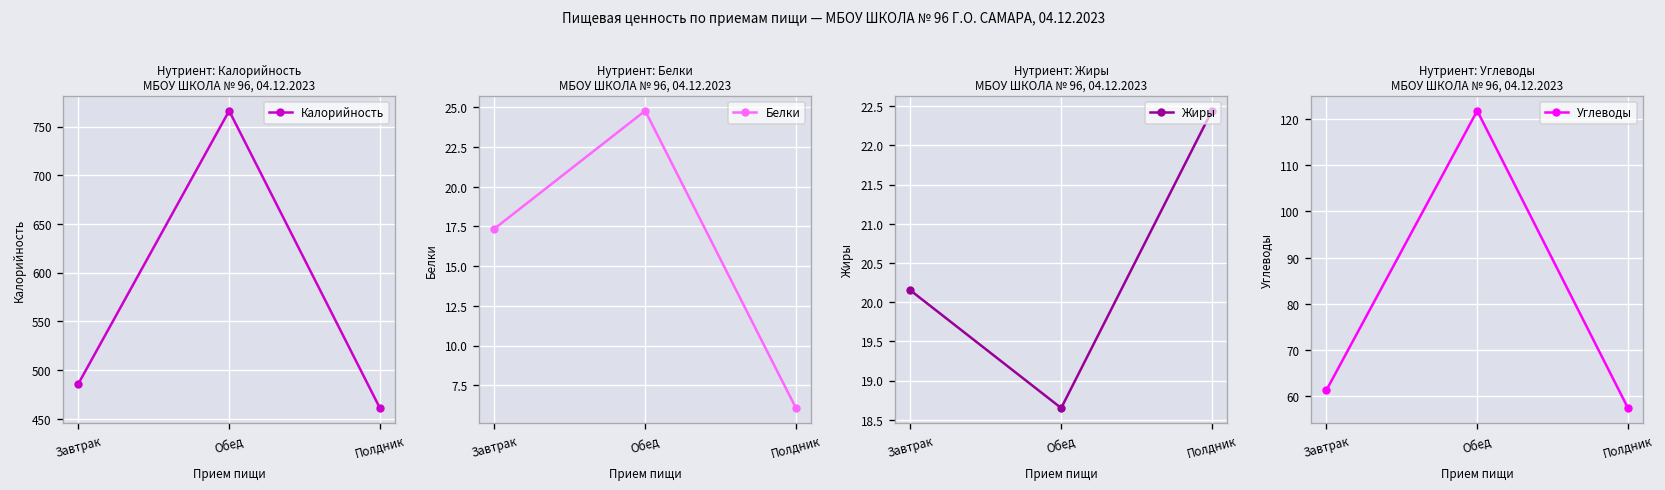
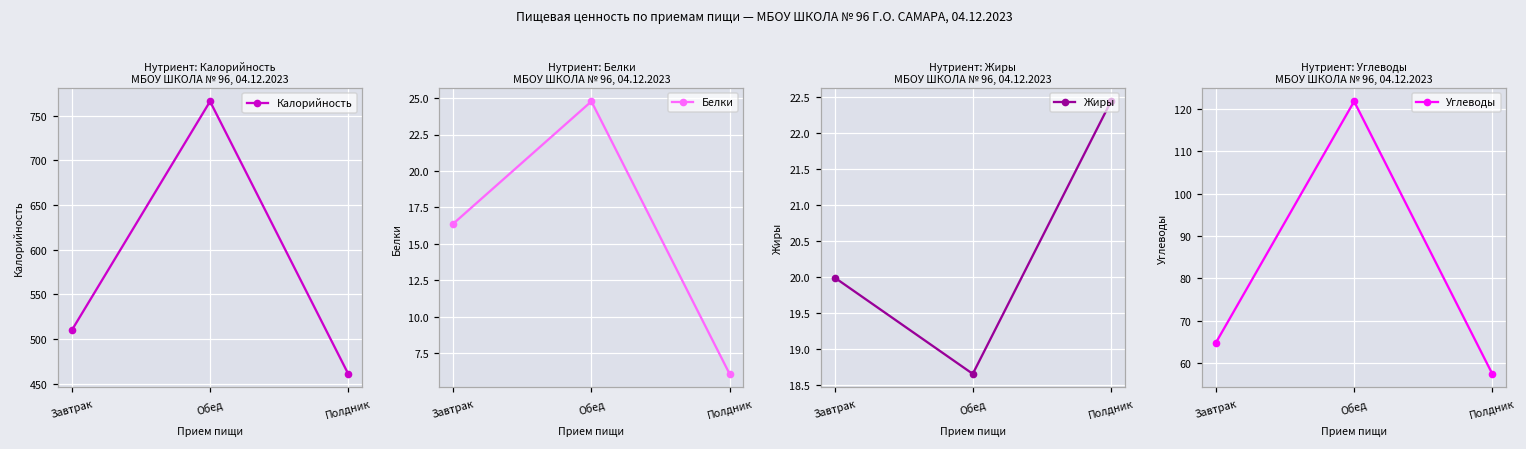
  {
    "Нутриент: Калорийность МБОУ ШКОЛА № 96, 04.12.2023": {
-     "Завтрак": 490,
+     "Завтрак": 510,
      "Обед": 770,
      "Полдник": 460
    },
    "Нутриент: Белки МБОУ ШКОЛА № 96, 04.12.2023": {
-     "Завтрак": 17.4,
+     "Завтрак": 16.4,
      "Обед": 24.8,
      "Полдник": 6.1
    },
    "Нутриент: Жиры МБОУ ШКОЛА № 96, 04.12.2023": {
-     "Завтрак": 20.2,
+     "Завтрак": 20.0,
      "Обед": 18.7
    },
    "Нутриент: Углеводы МБОУ ШКОЛА № 96, 04.12.2023": {
-     "Завтрак": 61,
+     "Завтрак": 65,
      "Обед": 122,
      "Полдник": 58
    }
  }
